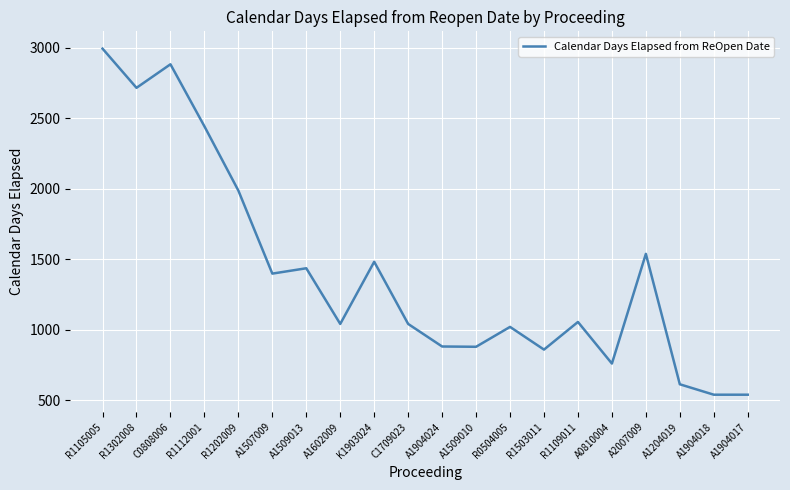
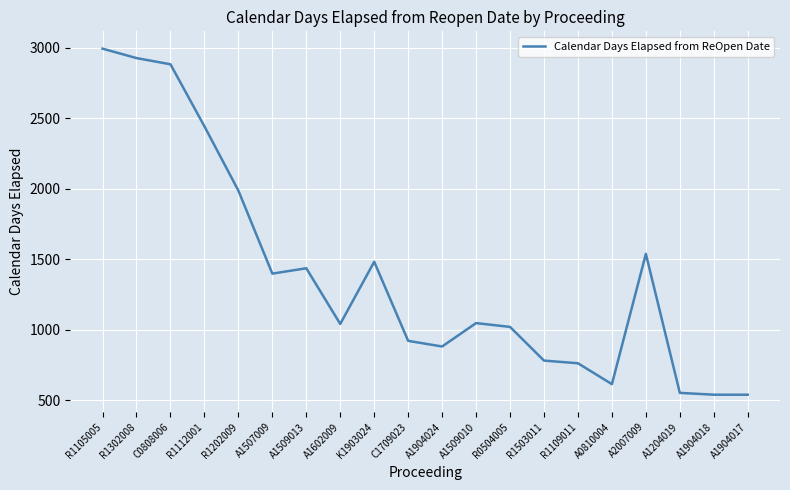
  {
    "R1105005": 2990,
-   "R1302008": 2720,
+   "R1302008": 2930,
    "C0808006": 2880,
    "R1112001": 2440,
    "R1202009": 1990,
    "A1507009": 1400,
    "A1509013": 1440,
    "A1602009": 1040,
    "K1903024": 1480,
-   "C1709023": 1040,
+   "C1709023": 920,
    "A1904024": 880,
-   "A1509010": 880,
+   "A1509010": 1050,
    "R0504005": 1020,
-   "R1503011": 860,
-   "R1109011": 1060,
-   "A0810004": 760,
+   "R1503011": 780,
+   "R1109011": 760,
+   "A0810004": 610,
    "A2007009": 1540,
-   "A1204019": 610,
+   "A1204019": 550,
    "A1904018": 540,
    "A1904017": 540
  }
